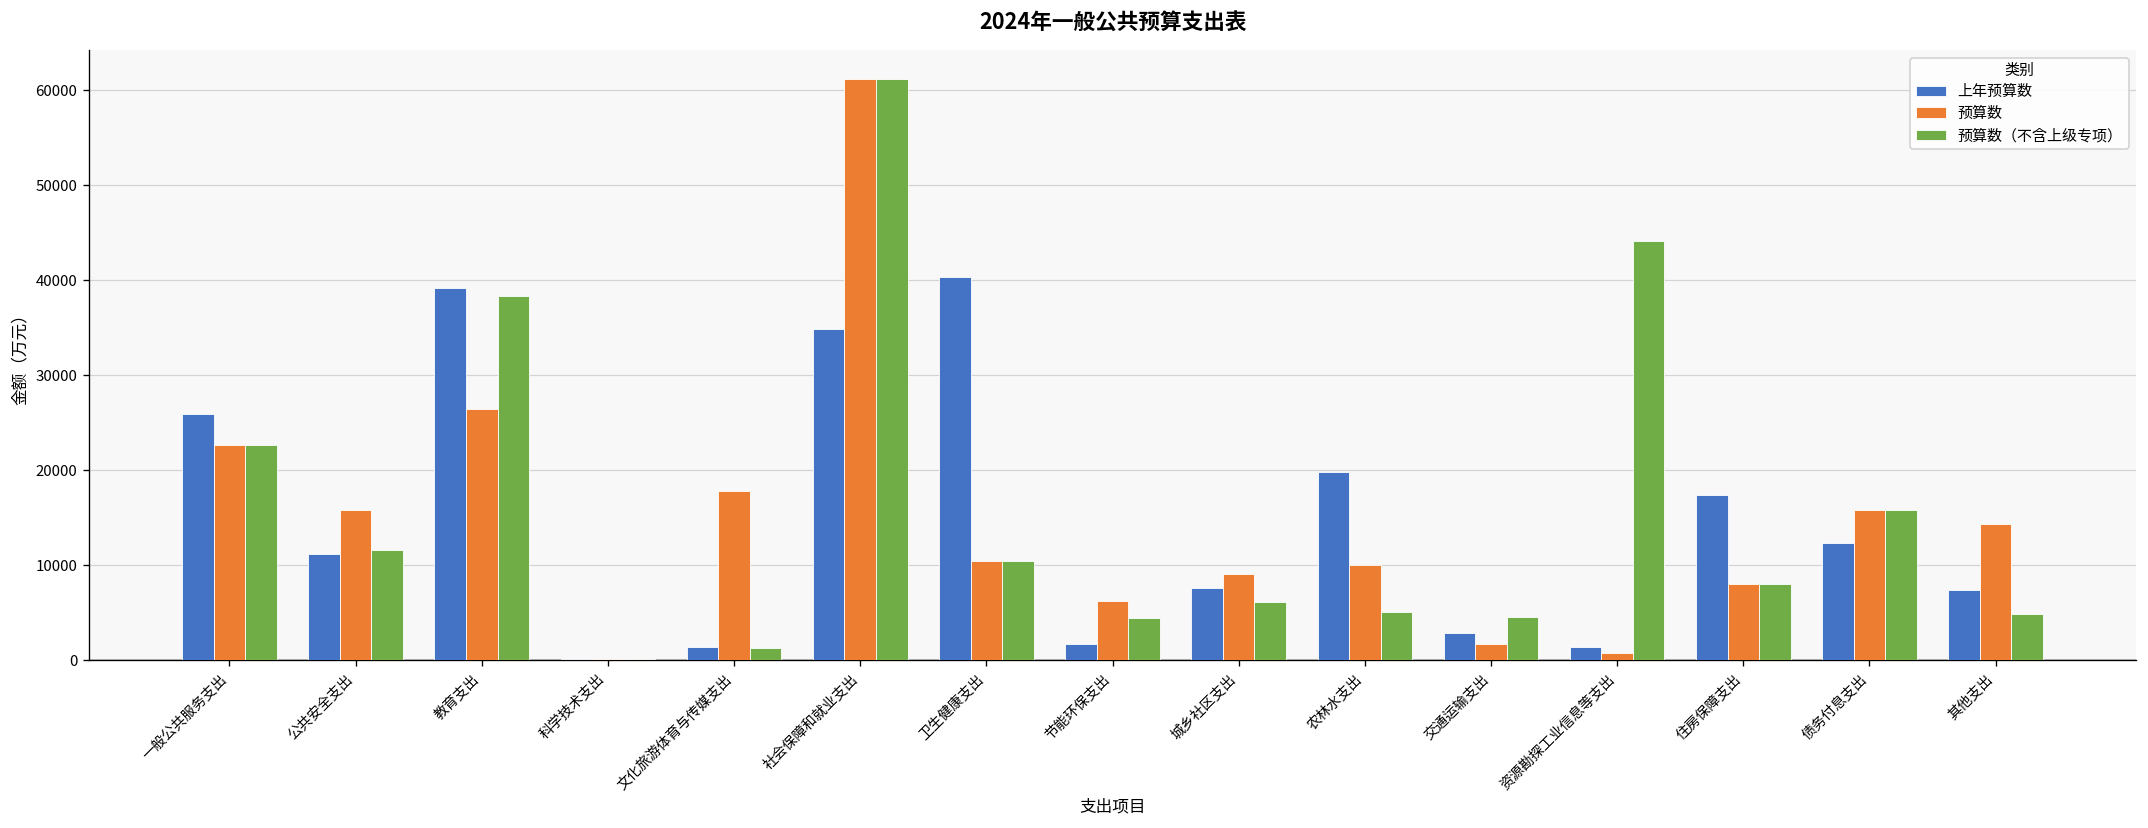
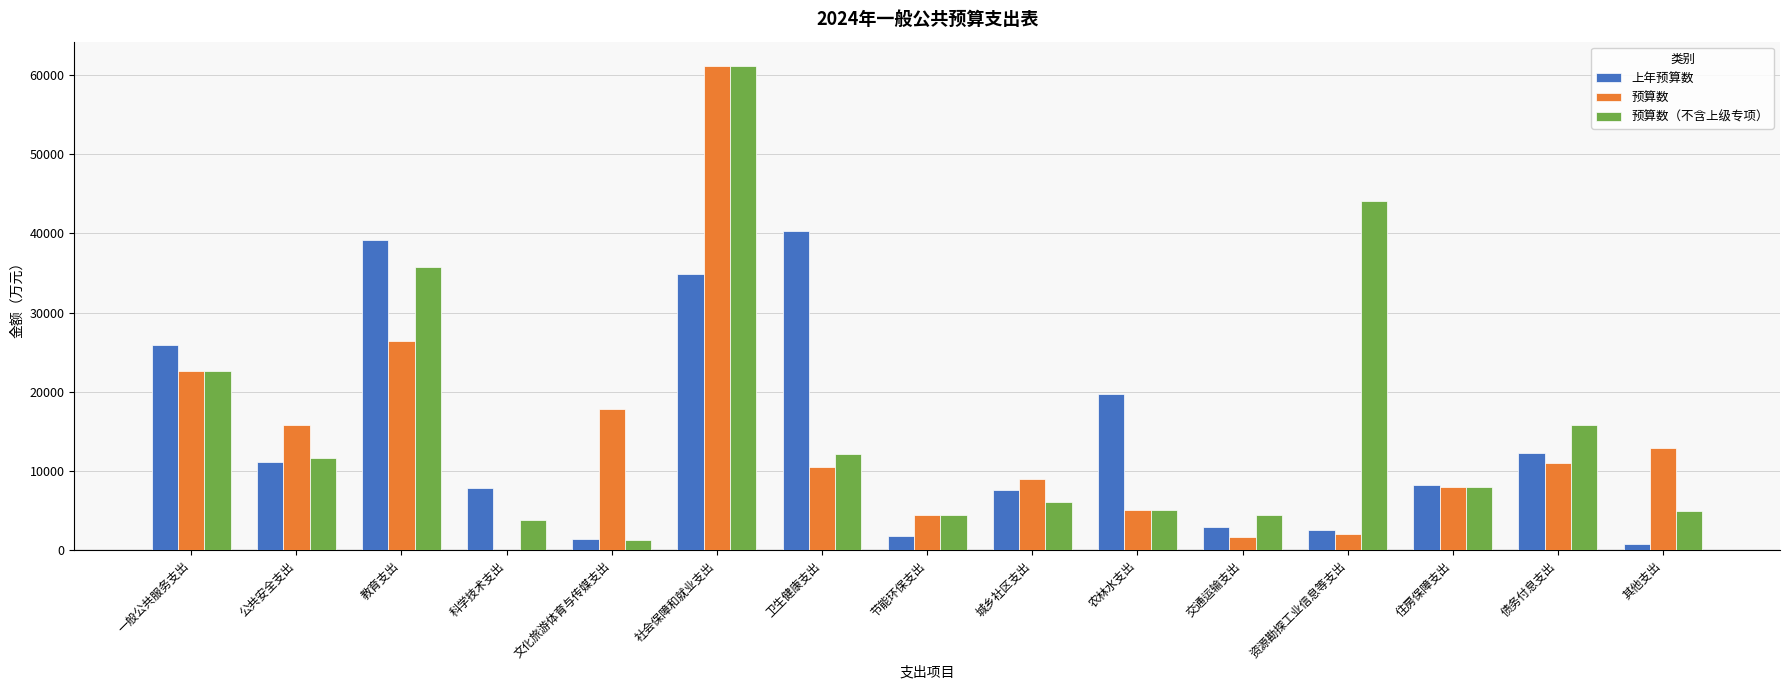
  {
    "上年预算数": {
      "一般公共服务支出": 26000,
      "公共安全支出": 11000,
      "教育支出": 39000,
-     "科学技术支出": 0,
+     "科学技术支出": 8000,
      "文化旅游体育与传媒支出": 1000,
      "社会保障和就业支出": 35000,
      "卫生健康支出": 40000,
      "节能环保支出": 2000,
      "城乡社区支出": 8000,
      "农林水支出": 20000,
      "交通运输支出": 3000,
-     "资源勘探工业信息等支出": 1000,
-     "住房保障支出": 17000,
+     "资源勘探工业信息等支出": 3000,
+     "住房保障支出": 8000,
      "债务付息支出": 12000,
-     "其他支出": 7000
+     "其他支出": 1000
    },
    "预算数": {
      "一般公共服务支出": 23000,
      "公共安全支出": 16000,
      "教育支出": 26000,
      "文化旅游体育与传媒支出": 18000,
      "社会保障和就业支出": 61000,
      "卫生健康支出": 10000,
-     "节能环保支出": 6000,
+     "节能环保支出": 4000,
      "城乡社区支出": 9000,
-     "农林水支出": 10000,
+     "农林水支出": 5000,
      "交通运输支出": 2000,
-     "资源勘探工业信息等支出": 1000,
+     "资源勘探工业信息等支出": 2000,
      "住房保障支出": 8000,
-     "债务付息支出": 16000,
-     "其他支出": 14000
+     "债务付息支出": 11000,
+     "其他支出": 13000
    },
    "预算数（不含上级专项）": {
      "一般公共服务支出": 23000,
      "公共安全支出": 12000,
-     "教育支出": 38000,
-     "科学技术支出": 0,
+     "教育支出": 36000,
+     "科学技术支出": 4000,
      "文化旅游体育与传媒支出": 1000,
      "社会保障和就业支出": 61000,
-     "卫生健康支出": 10000,
+     "卫生健康支出": 12000,
      "节能环保支出": 4000,
      "城乡社区支出": 6000,
      "农林水支出": 5000,
      "交通运输支出": 4000,
      "资源勘探工业信息等支出": 44000,
      "住房保障支出": 8000,
      "债务付息支出": 16000,
      "其他支出": 5000
    }
  }
